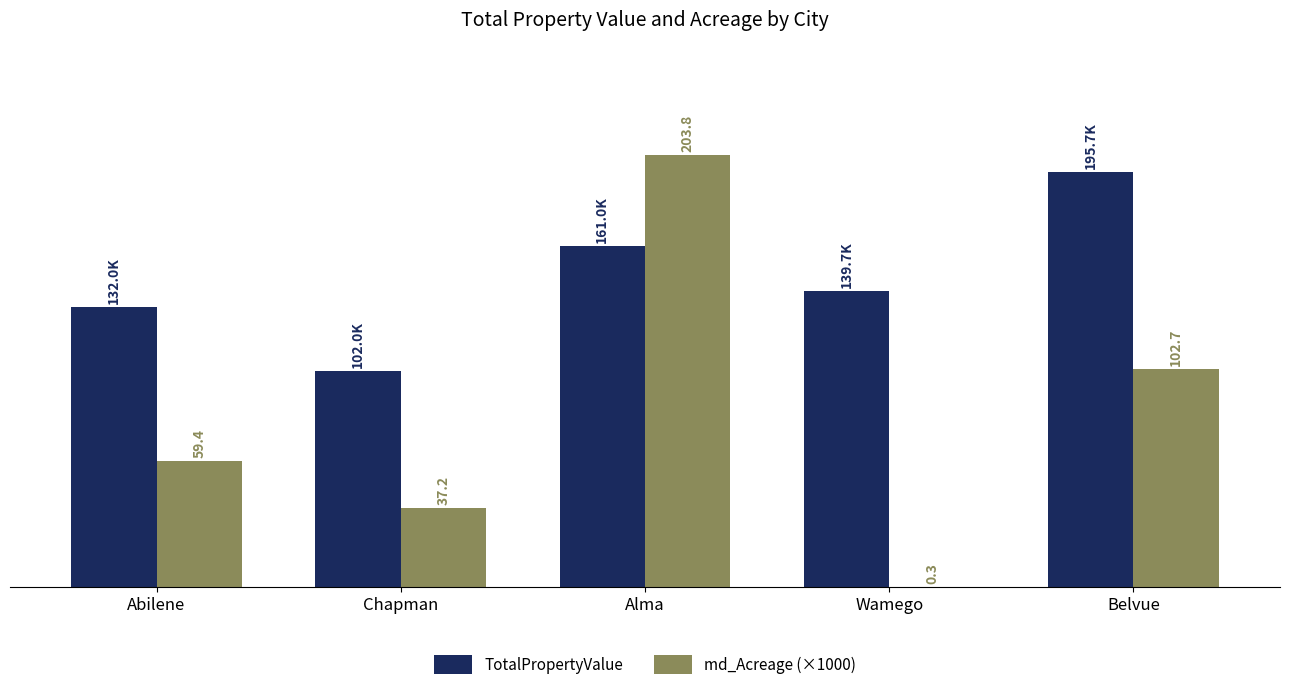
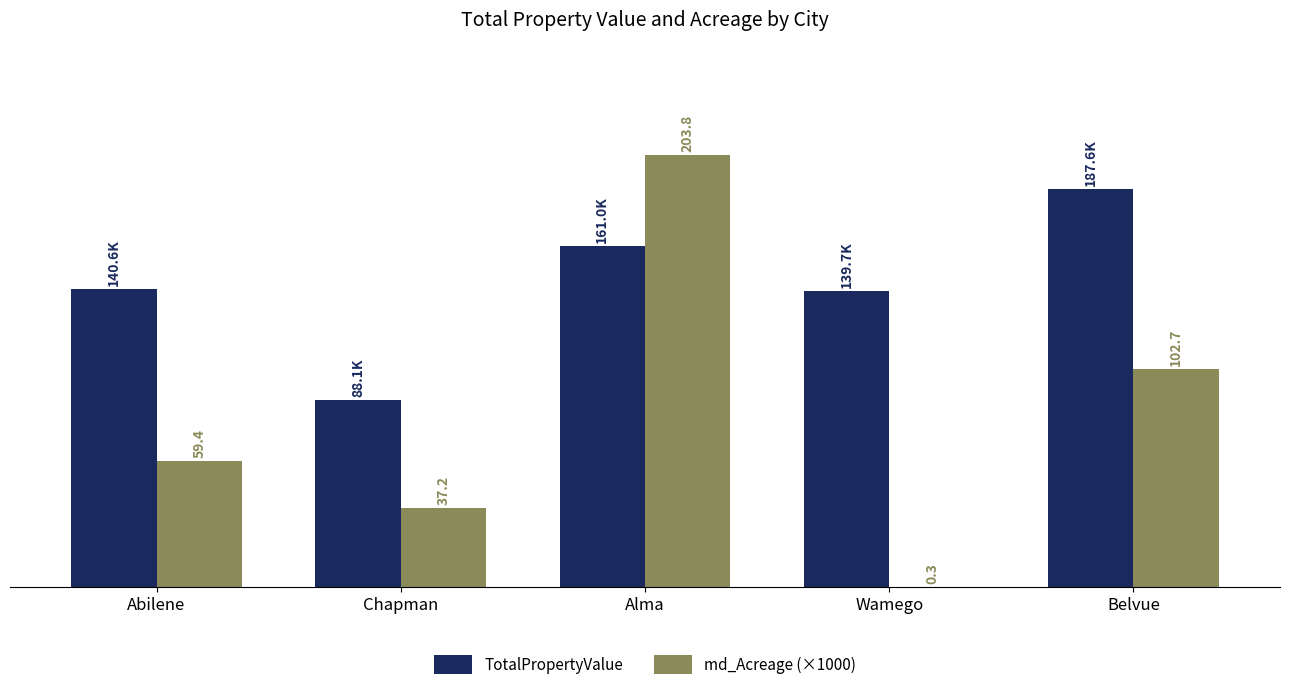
  {
    "TotalPropertyValue": {
-     "Abilene": "132.0K",
-     "Chapman": "102.0K",
+     "Abilene": "140.6K",
+     "Chapman": "88.1K",
      "Alma": "161.0K",
      "Wamego": "139.7K",
-     "Belvue": "195.7K"
+     "Belvue": "187.6K"
    }
  }
